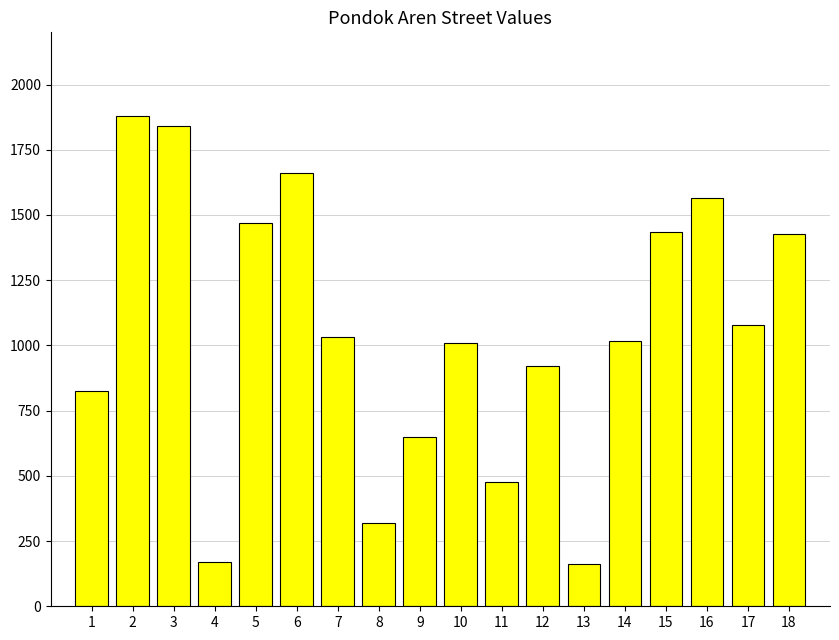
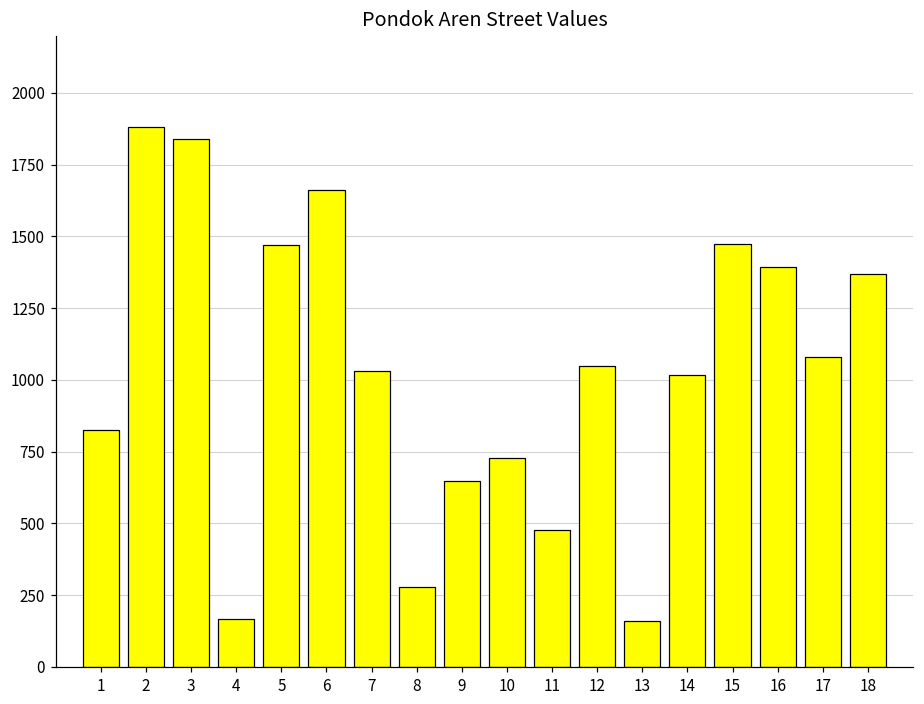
  {
    "1": 830,
    "2": 1880,
    "3": 1840,
    "4": 170,
    "5": 1470,
    "6": 1660,
    "7": 1030,
-   "8": 320,
+   "8": 280,
    "9": 650,
-   "10": 1010,
+   "10": 730,
    "11": 480,
-   "12": 920,
+   "12": 1050,
    "13": 160,
    "14": 1020,
-   "15": 1440,
-   "16": 1560,
+   "15": 1470,
+   "16": 1390,
    "17": 1080,
-   "18": 1430
+   "18": 1370
  }
